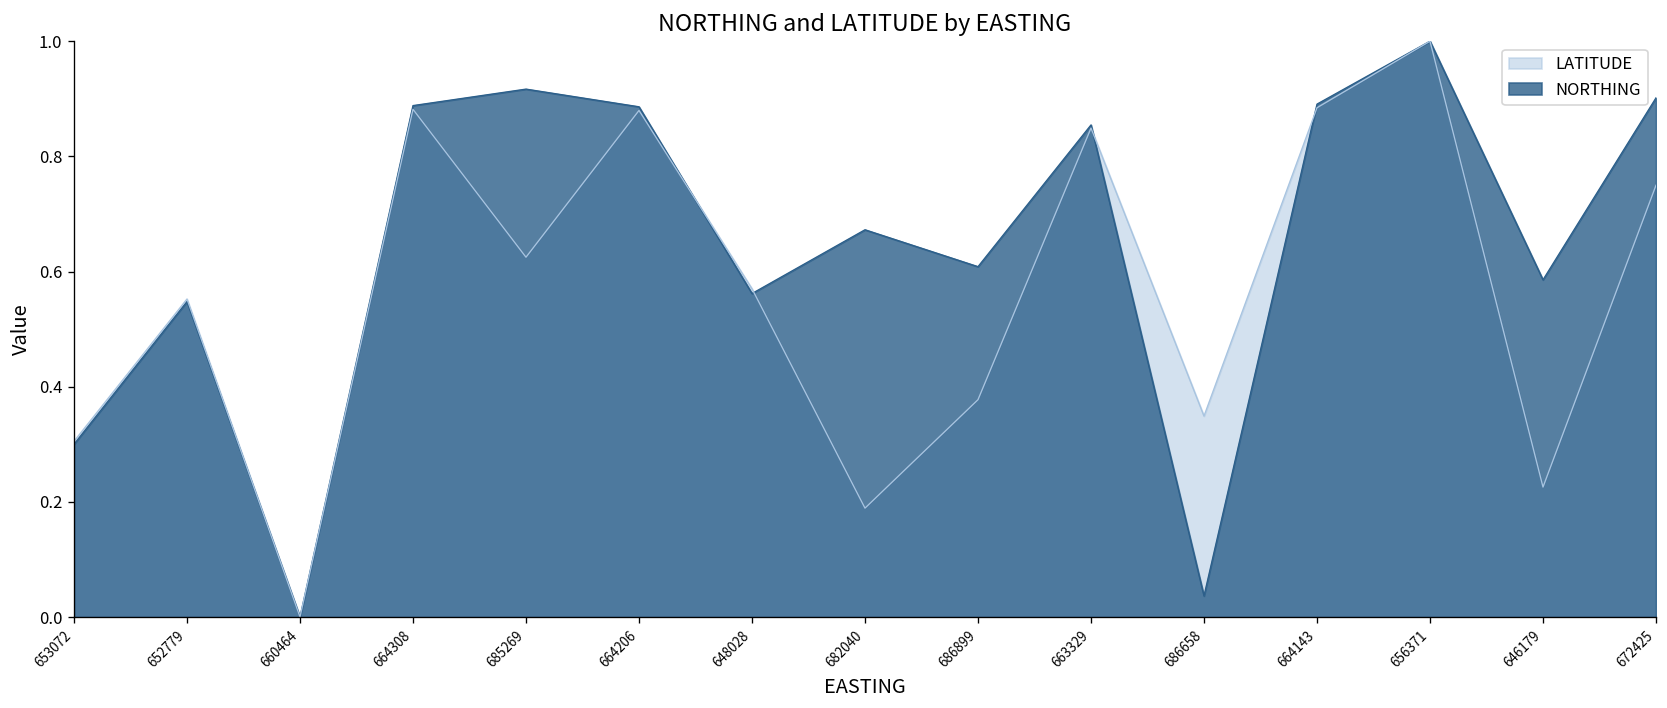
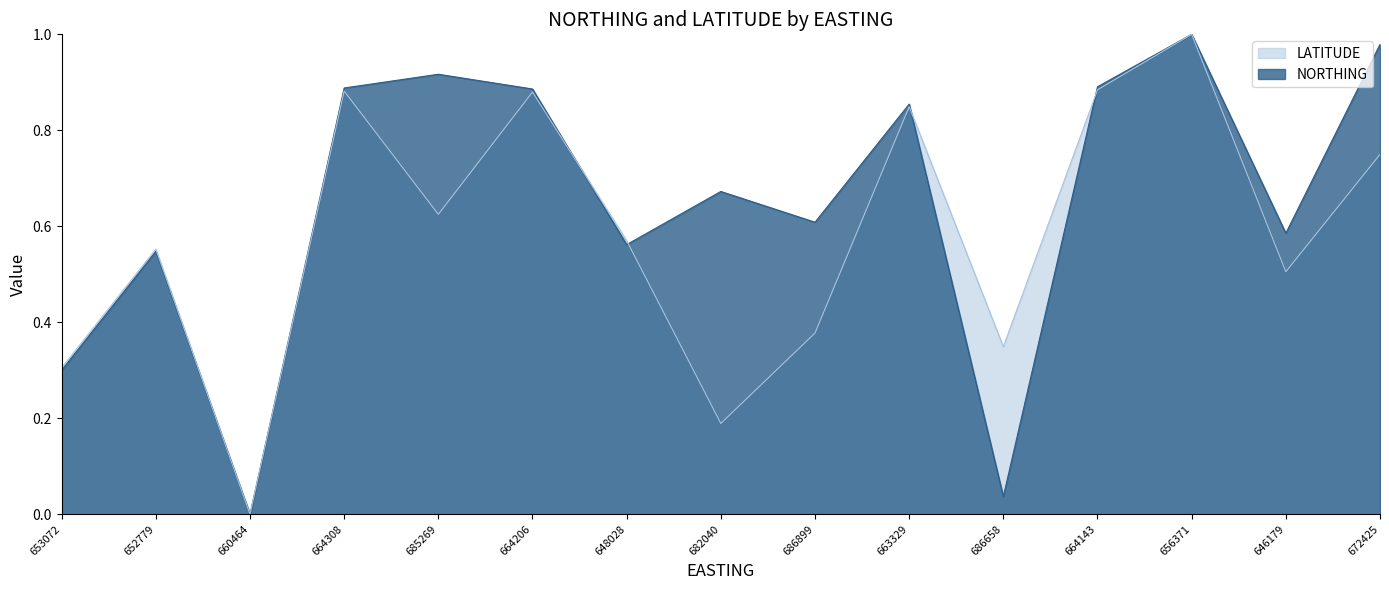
  {
    "LATITUDE": {
      "664308": 0.88,
      "685269": 0.62,
      "664206": 0.88,
      "648028": 0.57,
      "682040": 0.19,
      "686899": 0.38,
      "663329": 0.85,
      "686658": 0.35,
      "664143": 0.88,
-     "646179": 0.23,
+     "646179": 0.51,
      "672425": 0.75
    },
    "NORTHING": {
      "664308": 0.89,
      "685269": 0.92,
      "664206": 0.89,
      "648028": 0.56,
      "682040": 0.67,
      "686899": 0.61,
      "663329": 0.85,
      "686658": 0.04,
      "664143": 0.89,
      "646179": 0.59,
-     "672425": 0.90
+     "672425": 0.98
    }
  }
